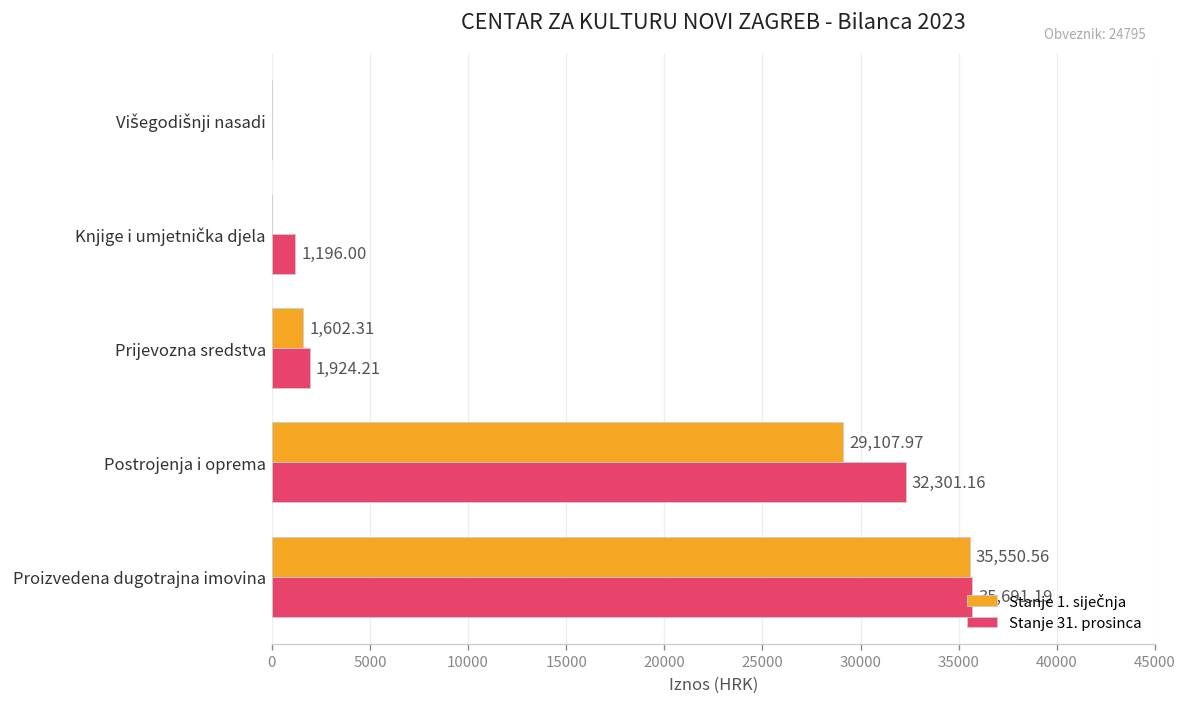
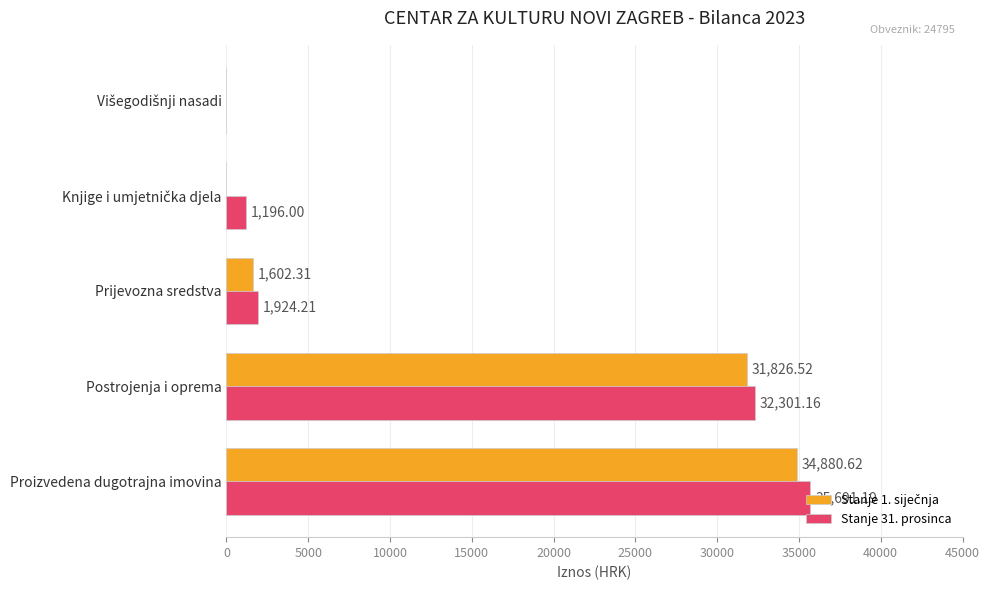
  {
    "Stanje 1. siječnja": {
      "Prijevozna sredstva": "1,602.31",
-     "Postrojenja i oprema": "29,107.97",
-     "Proizvedena dugotrajna imovina": "35,550.56"
+     "Postrojenja i oprema": "31,826.52",
+     "Proizvedena dugotrajna imovina": "34,880.62"
    },
    "Stanje 31. prosinca": {
      "Knjige i umjetnička djela": "1,196.00",
      "Prijevozna sredstva": "1,924.21",
      "Postrojenja i oprema": "32,301.16",
      "Proizvedena dugotrajna imovina": "35,691.19"
    }
  }
